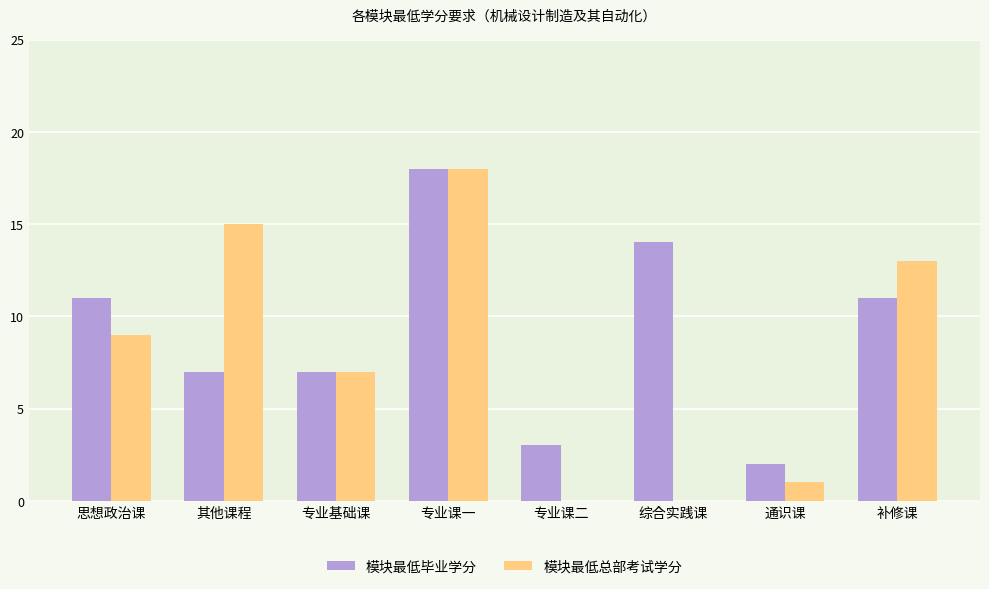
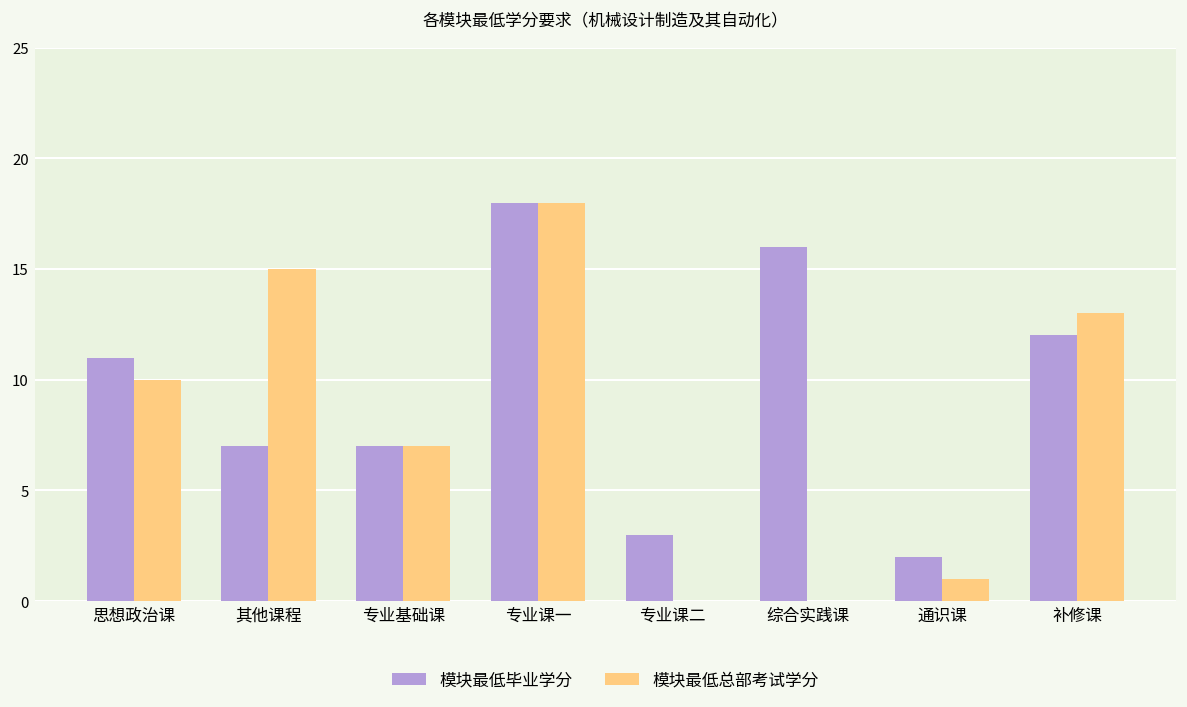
  {
    "模块最低毕业学分": {
      "思想政治课": 11,
      "其他课程": 7,
      "专业基础课": 7,
      "专业课一": 18,
      "专业课二": 3,
-     "综合实践课": 14,
+     "综合实践课": 16,
      "通识课": 2,
-     "补修课": 11
+     "补修课": 12
    },
    "模块最低总部考试学分": {
-     "思想政治课": 9,
+     "思想政治课": 10,
      "其他课程": 15,
      "专业基础课": 7,
      "专业课一": 18,
      "专业课二": 0,
      "综合实践课": 0,
      "通识课": 1,
      "补修课": 13
    }
  }
